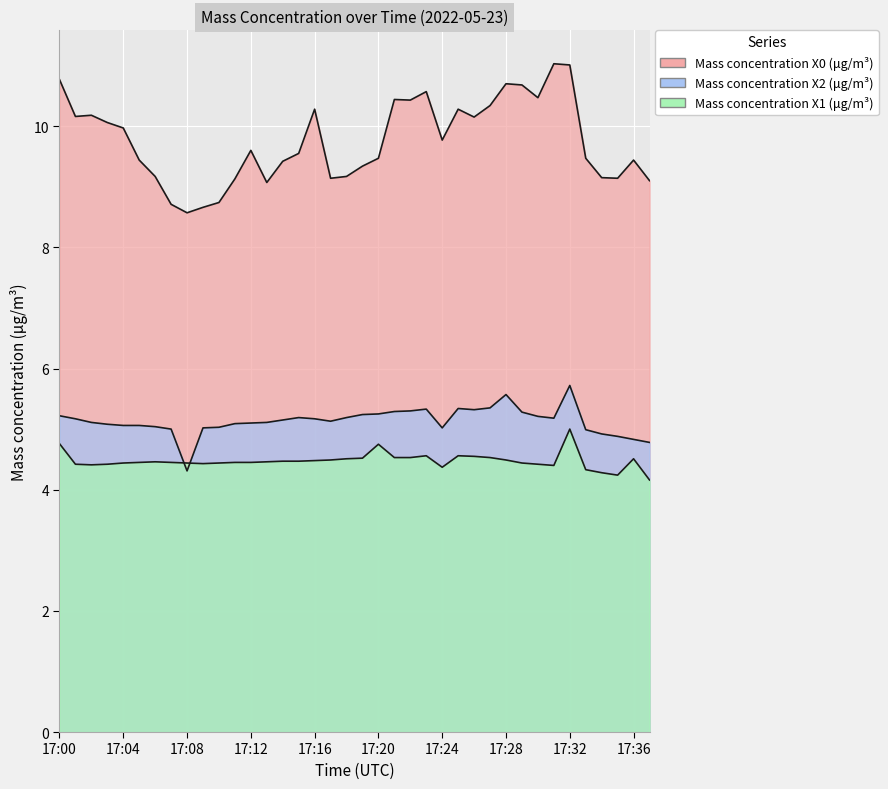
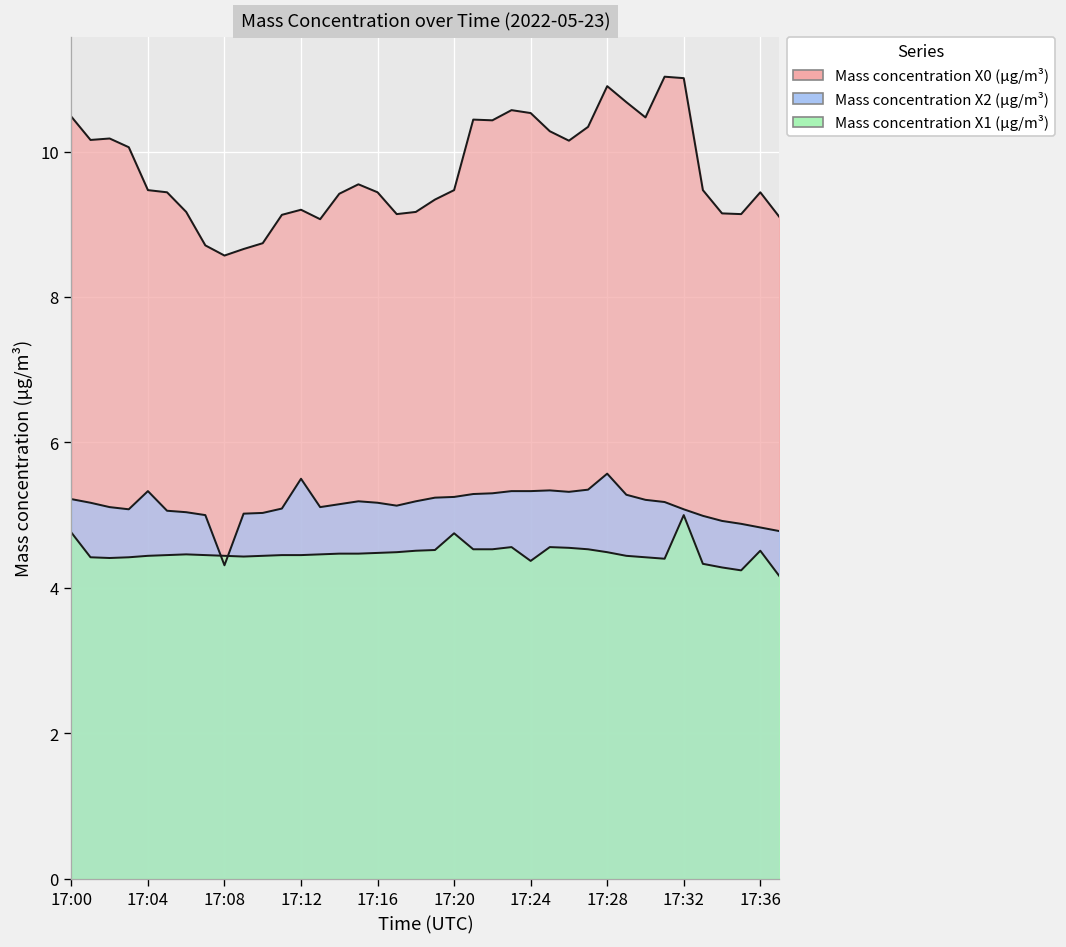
  {
    "Mass concentration X0 (μg/m³)": {
-     "17:00": 10.8,
-     "17:04": 10.0,
+     "17:00": 10.5,
+     "17:04": 9.5,
      "17:08": 8.6,
-     "17:12": 9.6,
-     "17:16": 10.3,
+     "17:12": 9.2,
+     "17:16": 9.4,
      "17:20": 9.5,
-     "17:24": 9.8,
-     "17:28": 10.7,
+     "17:24": 10.5,
+     "17:28": 10.9,
      "17:32": 11.0,
      "17:36": 9.4
    },
    "Mass concentration X2 (μg/m³)": {
      "17:00": 5.2,
-     "17:04": 5.1,
+     "17:04": 5.3,
      "17:08": 4.3,
-     "17:12": 5.1,
+     "17:12": 5.5,
      "17:16": 5.2,
      "17:20": 5.3,
-     "17:24": 5.0,
+     "17:24": 5.3,
      "17:28": 5.6,
-     "17:32": 5.7,
+     "17:32": 5.1,
      "17:36": 4.8
    },
    "Mass concentration X1 (μg/m³)": {
      "17:00": 4.8,
      "17:04": 4.4,
      "17:08": 4.4,
      "17:12": 4.5,
      "17:16": 4.5,
      "17:20": 4.8,
      "17:24": 4.4,
      "17:28": 4.5,
      "17:32": 5.0,
      "17:36": 4.5
    }
  }
